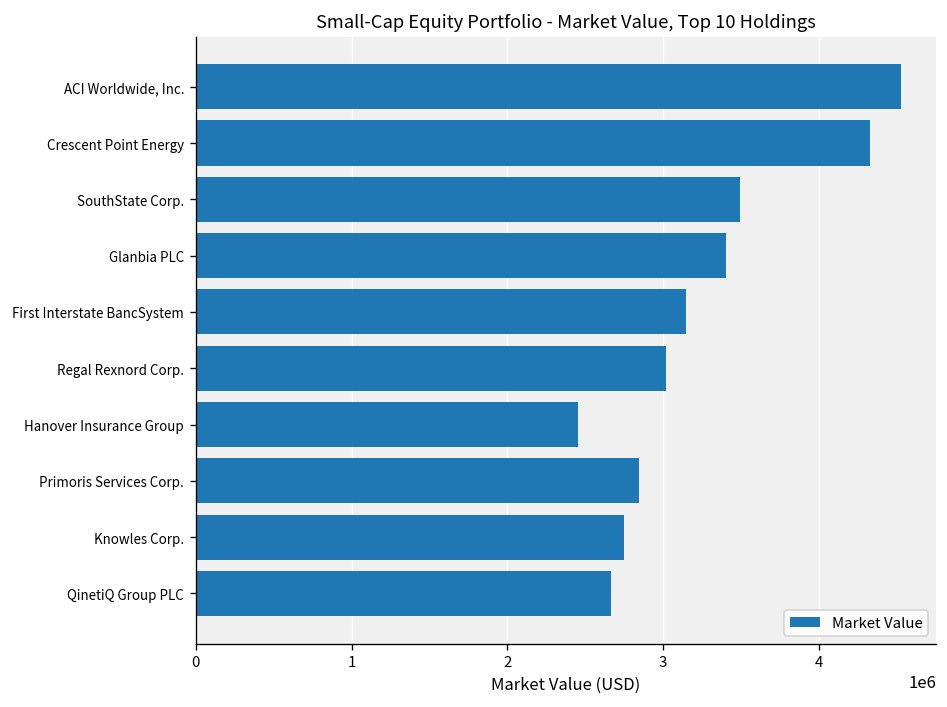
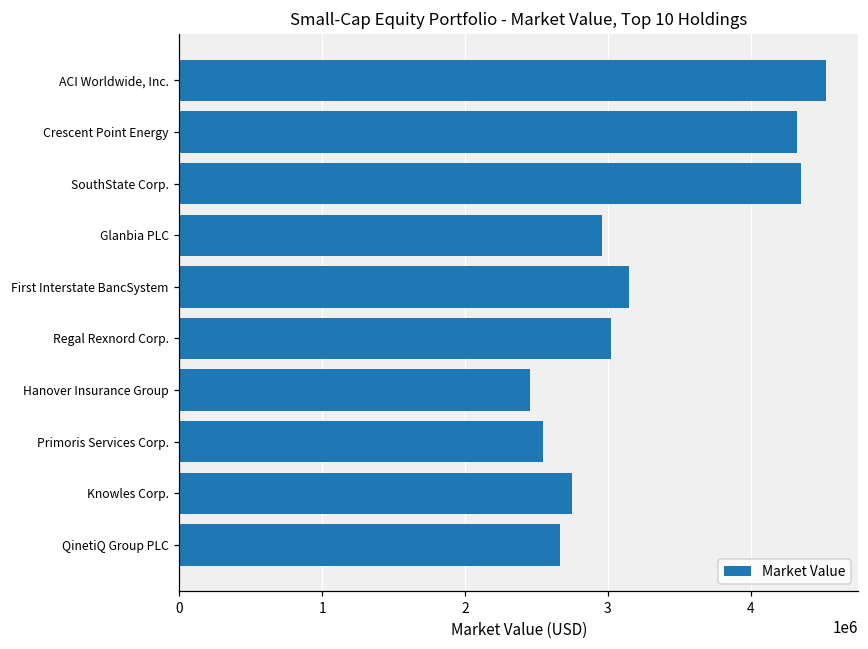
  {
    "ACI Worldwide, Inc.": 4530000,
    "Crescent Point Energy": 4330000,
-   "SouthState Corp.": 3490000,
-   "Glanbia PLC": 3410000,
+   "SouthState Corp.": 4350000,
+   "Glanbia PLC": 2960000,
    "First Interstate BancSystem": 3140000,
    "Regal Rexnord Corp.": 3020000,
    "Hanover Insurance Group": 2450000,
-   "Primoris Services Corp.": 2850000,
+   "Primoris Services Corp.": 2550000,
    "Knowles Corp.": 2750000,
    "QinetiQ Group PLC": 2670000
  }
